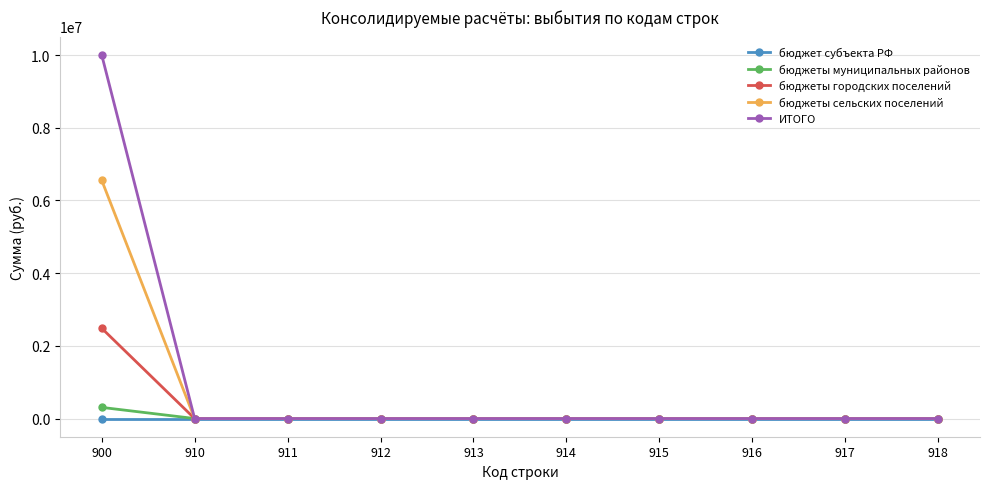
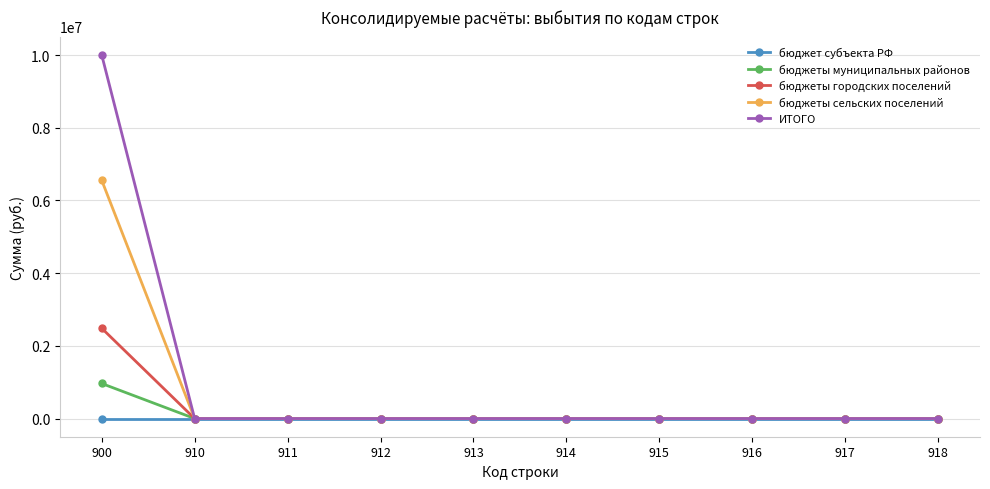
  {
    "бюджет субъекта РФ": {
      "900": 0
    },
    "бюджеты муниципальных районов": {
-     "900": 300000
+     "900": 1000000
    },
    "бюджеты городских поселений": {
      "900": 2500000
    },
    "бюджеты сельских поселений": {
      "900": 6600000
    },
    "ИТОГО": {
      "900": 10000000
    }
  }
